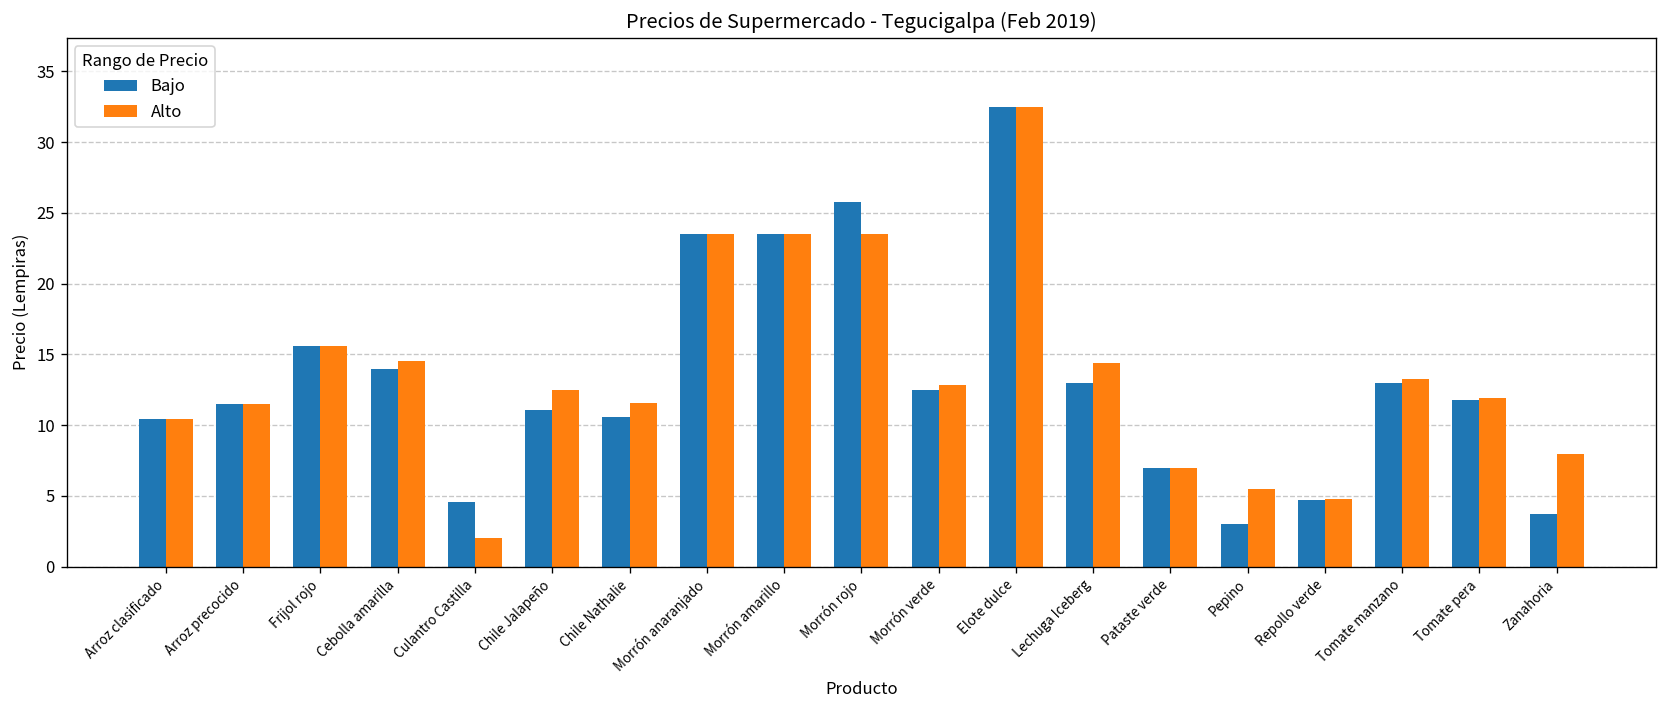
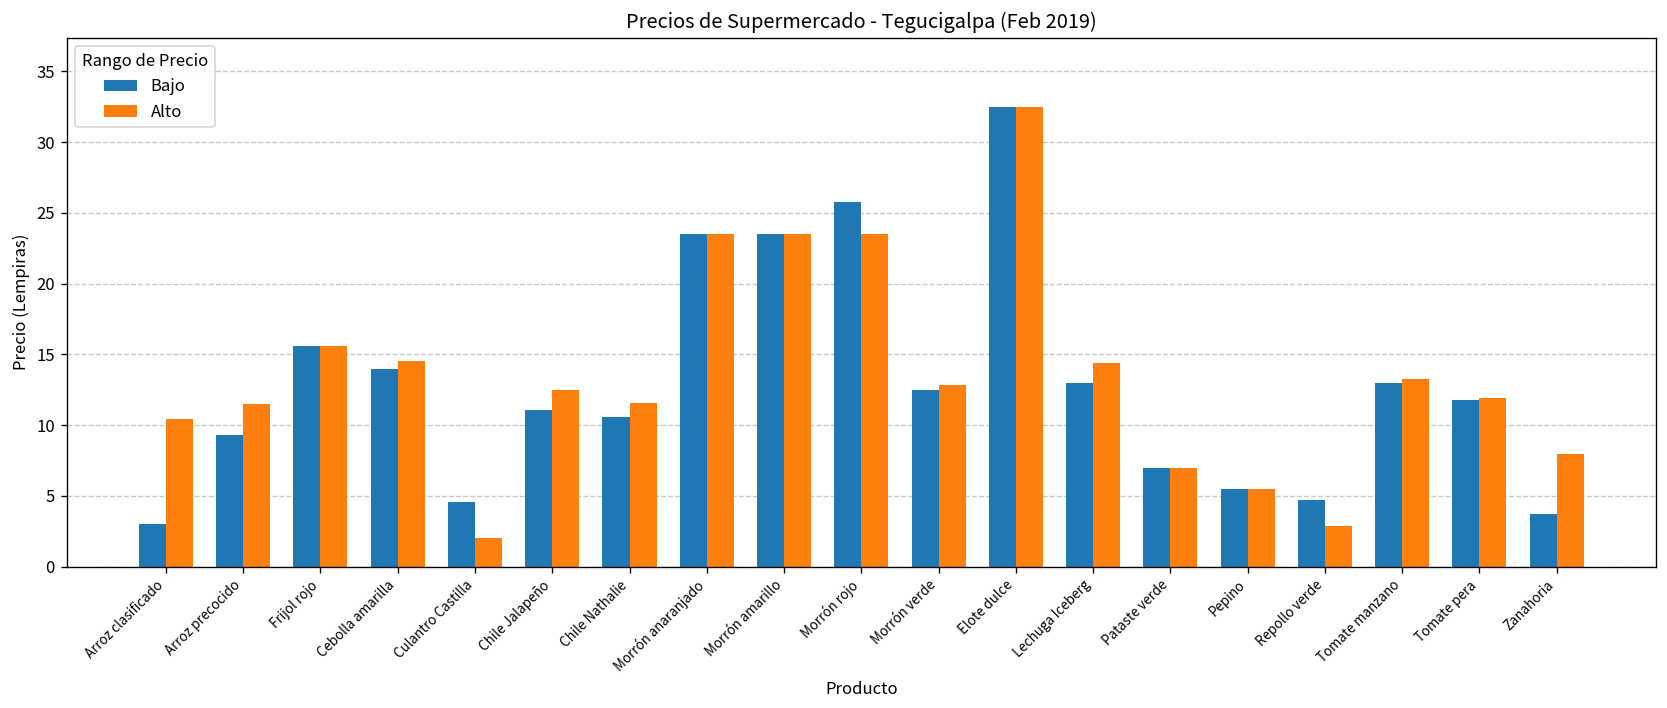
  {
    "Bajo": {
-     "Arroz clasificado": 10.4,
-     "Arroz precocido": 11.5,
+     "Arroz clasificado": 3.0,
+     "Arroz precocido": 9.3,
      "Frijol rojo": 15.6,
      "Cebolla amarilla": 14.0,
      "Culantro Castilla": 4.6,
      "Chile Jalapeño": 11.1,
      "Chile Nathalie": 10.6,
      "Morrón anaranjado": 23.5,
      "Morrón amarillo": 23.5,
      "Morrón rojo": 25.8,
      "Morrón verde": 12.5,
      "Elote dulce": 32.5,
      "Lechuga Iceberg": 13.0,
      "Pataste verde": 7.0,
-     "Pepino": 3.0,
+     "Pepino": 5.5,
      "Repollo verde": 4.7,
      "Tomate manzano": 13.0,
      "Tomate pera": 11.8,
      "Zanahoria": 3.7
    },
    "Alto": {
      "Arroz clasificado": 10.4,
      "Arroz precocido": 11.5,
      "Frijol rojo": 15.6,
      "Cebolla amarilla": 14.5,
      "Culantro Castilla": 2.0,
      "Chile Jalapeño": 12.5,
      "Chile Nathalie": 11.6,
      "Morrón anaranjado": 23.5,
      "Morrón amarillo": 23.5,
      "Morrón rojo": 23.5,
      "Morrón verde": 12.9,
      "Elote dulce": 32.5,
      "Lechuga Iceberg": 14.4,
      "Pataste verde": 7.0,
      "Pepino": 5.5,
-     "Repollo verde": 4.8,
+     "Repollo verde": 2.9,
      "Tomate manzano": 13.3,
      "Tomate pera": 12.0,
      "Zanahoria": 8.0
    }
  }
